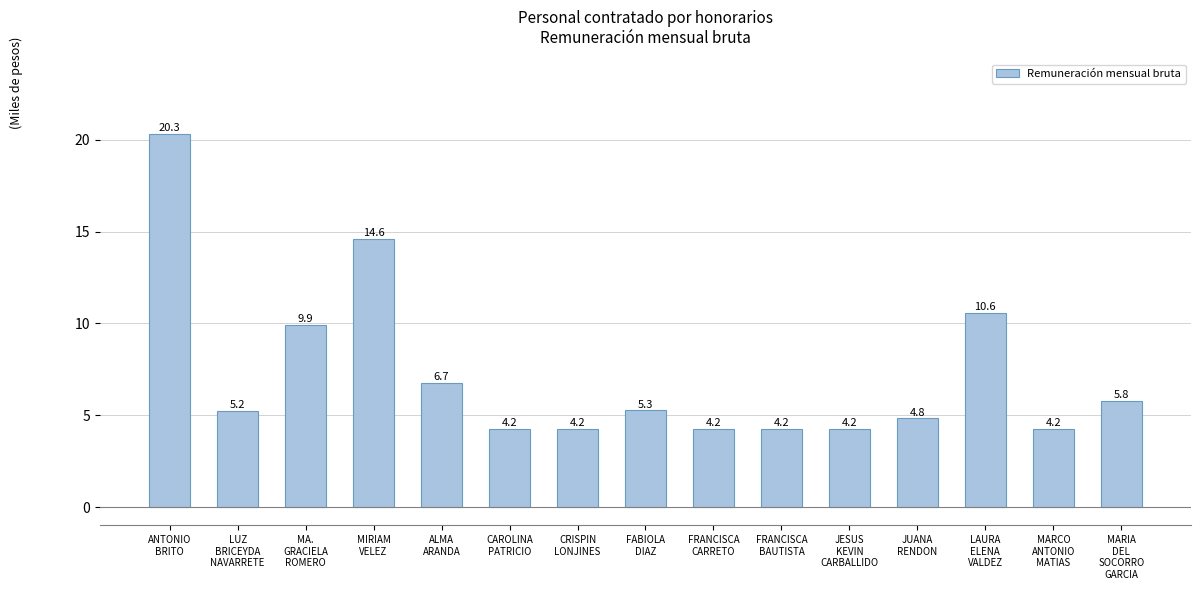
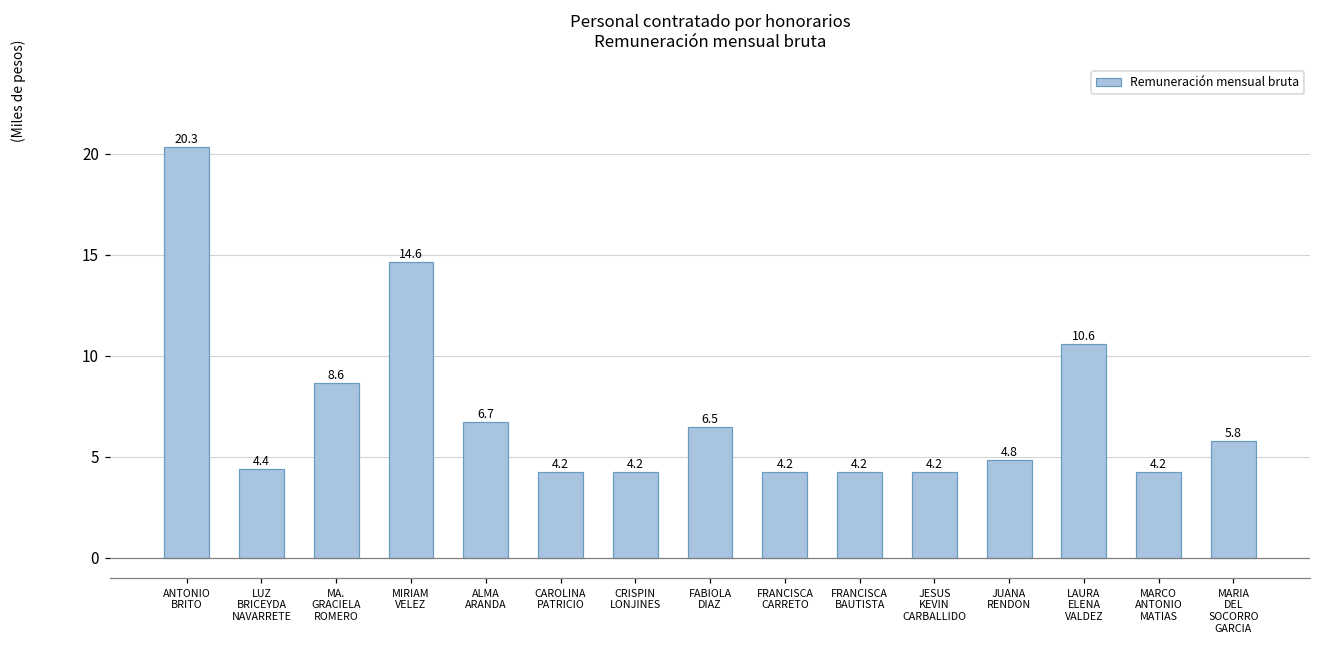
  {
    "ANTONIO BRITO": 20.3,
-   "LUZ BRICEYDA NAVARRETE": 5.2,
-   "MA. GRACIELA ROMERO": 9.9,
+   "LUZ BRICEYDA NAVARRETE": 4.4,
+   "MA. GRACIELA ROMERO": 8.6,
    "MIRIAM VELEZ": 14.6,
    "ALMA ARANDA": 6.7,
    "CAROLINA PATRICIO": 4.2,
    "CRISPIN LONJINES": 4.2,
-   "FABIOLA DIAZ": 5.3,
+   "FABIOLA DIAZ": 6.5,
    "FRANCISCA CARRETO": 4.2,
    "FRANCISCA BAUTISTA": 4.2,
    "JESUS KEVIN CARBALLIDO": 4.2,
    "JUANA RENDON": 4.8,
    "LAURA ELENA VALDEZ": 10.6,
    "MARCO ANTONIO MATIAS": 4.2,
    "MARIA DEL SOCORRO GARCIA": 5.8
  }
